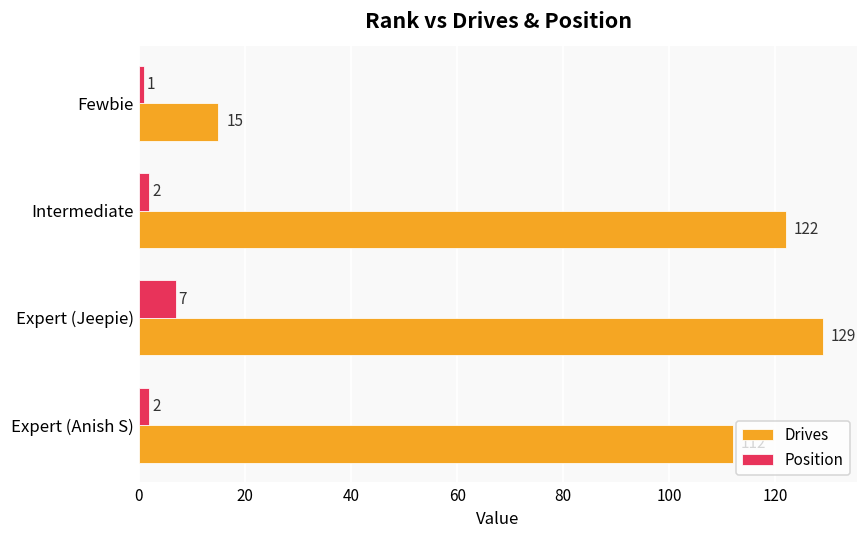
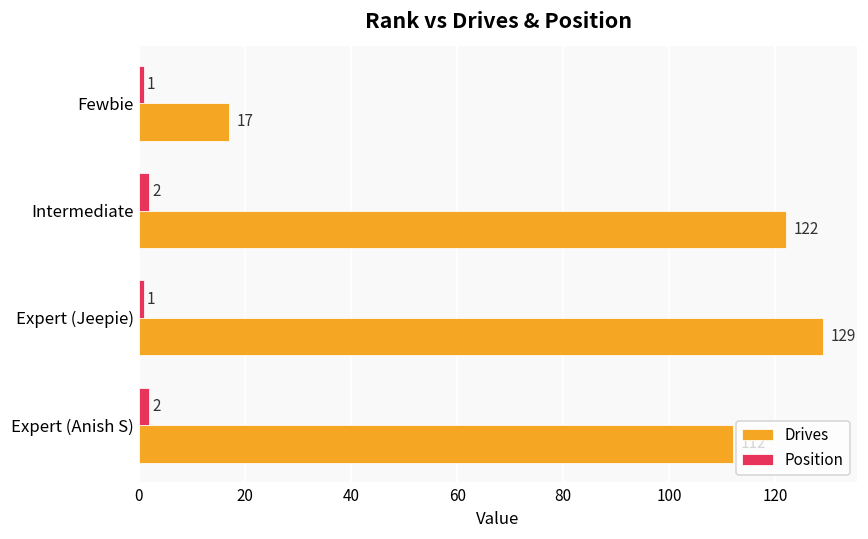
  {
    "Drives": {
-     "Fewbie": 15,
+     "Fewbie": 17,
      "Intermediate": 122,
      "Expert (Jeepie)": 129
    },
    "Position": {
      "Fewbie": 1,
      "Intermediate": 2,
-     "Expert (Jeepie)": 7,
+     "Expert (Jeepie)": 1,
      "Expert (Anish S)": 2
    }
  }
